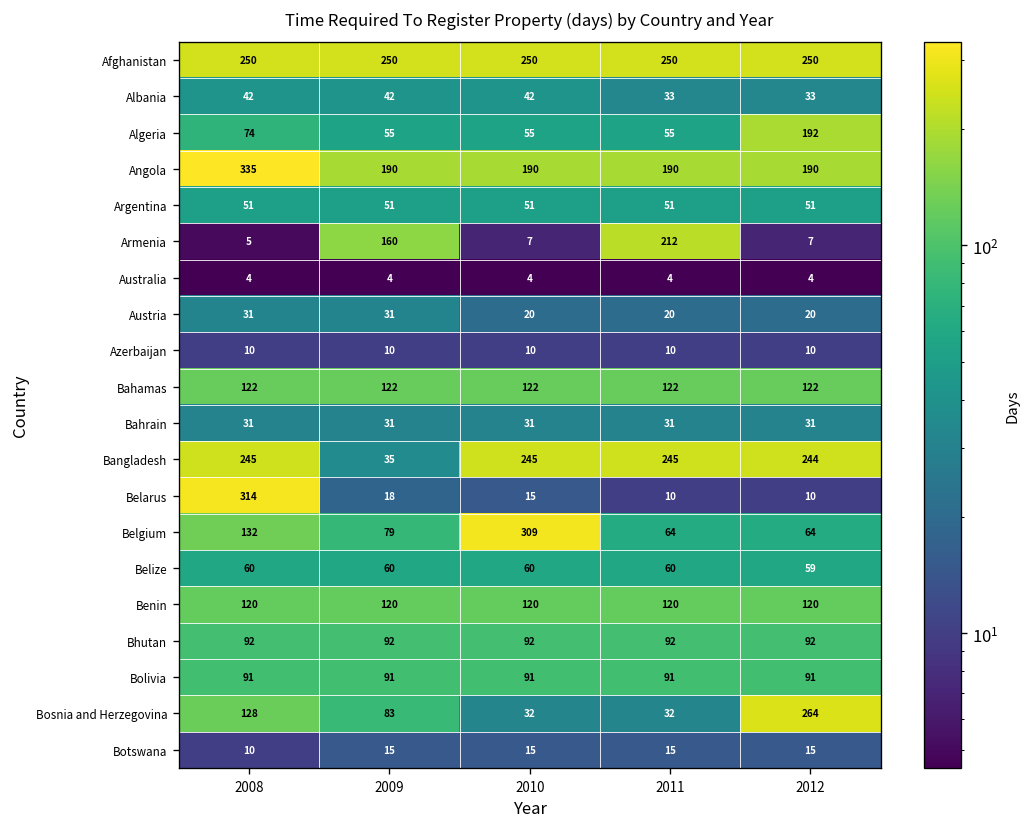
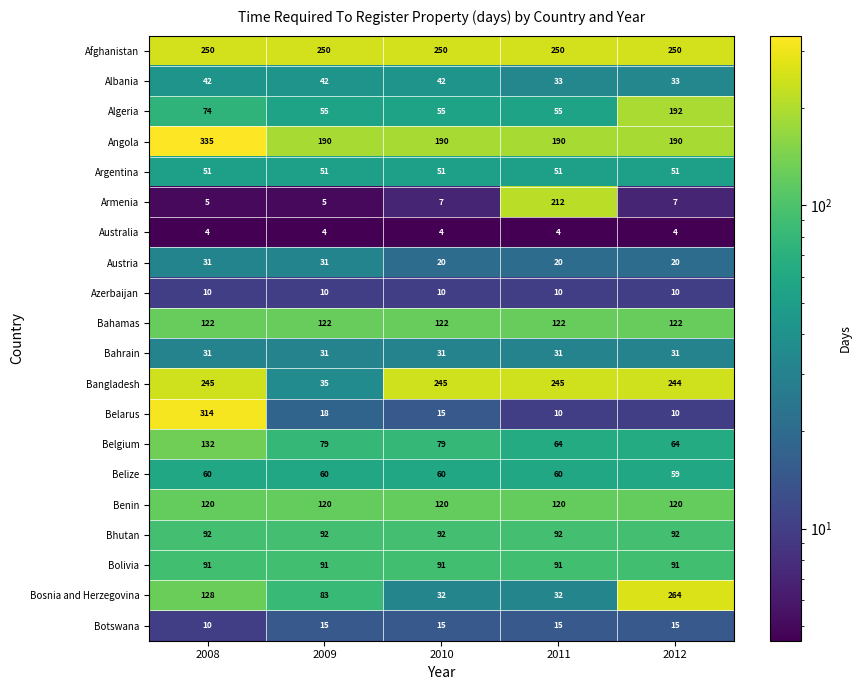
  {
    "Afghanistan": {
      "2008": 250,
      "2009": 250,
      "2010": 250,
      "2011": 250,
      "2012": 250
    },
    "Albania": {
      "2008": 42,
      "2009": 42,
      "2010": 42,
      "2011": 33,
      "2012": 33
    },
    "Algeria": {
      "2008": 74,
      "2009": 55,
      "2010": 55,
      "2011": 55,
      "2012": 192
    },
    "Angola": {
      "2008": 335,
      "2009": 190,
      "2010": 190,
      "2011": 190,
      "2012": 190
    },
    "Argentina": {
      "2008": 51,
      "2009": 51,
      "2010": 51,
      "2011": 51,
      "2012": 51
    },
    "Armenia": {
      "2008": 5,
-     "2009": 160,
+     "2009": 5,
      "2010": 7,
      "2011": 212,
      "2012": 7
    },
    "Australia": {
      "2008": 4,
      "2009": 4,
      "2010": 4,
      "2011": 4,
      "2012": 4
    },
    "Austria": {
      "2008": 31,
      "2009": 31,
      "2010": 20,
      "2011": 20,
      "2012": 20
    },
    "Azerbaijan": {
      "2008": 10,
      "2009": 10,
      "2010": 10,
      "2011": 10,
      "2012": 10
    },
    "Bahamas": {
      "2008": 122,
      "2009": 122,
      "2010": 122,
      "2011": 122,
      "2012": 122
    },
    "Bahrain": {
      "2008": 31,
      "2009": 31,
      "2010": 31,
      "2011": 31,
      "2012": 31
    },
    "Bangladesh": {
      "2008": 245,
      "2009": 35,
      "2010": 245,
      "2011": 245,
      "2012": 244
    },
    "Belarus": {
      "2008": 314,
      "2009": 18,
      "2010": 15,
      "2011": 10,
      "2012": 10
    },
    "Belgium": {
      "2008": 132,
      "2009": 79,
-     "2010": 309,
+     "2010": 79,
      "2011": 64,
      "2012": 64
    },
    "Belize": {
      "2008": 60,
      "2009": 60,
      "2010": 60,
      "2011": 60,
      "2012": 59
    },
    "Benin": {
      "2008": 120,
      "2009": 120,
      "2010": 120,
      "2011": 120,
      "2012": 120
    },
    "Bhutan": {
      "2008": 92,
      "2009": 92,
      "2010": 92,
      "2011": 92,
      "2012": 92
    },
    "Bolivia": {
      "2008": 91,
      "2009": 91,
      "2010": 91,
      "2011": 91,
      "2012": 91
    },
    "Bosnia and Herzegovina": {
      "2008": 128,
      "2009": 83,
      "2010": 32,
      "2011": 32,
      "2012": 264
    },
    "Botswana": {
      "2008": 10,
      "2009": 15,
      "2010": 15,
      "2011": 15,
      "2012": 15
    }
  }
